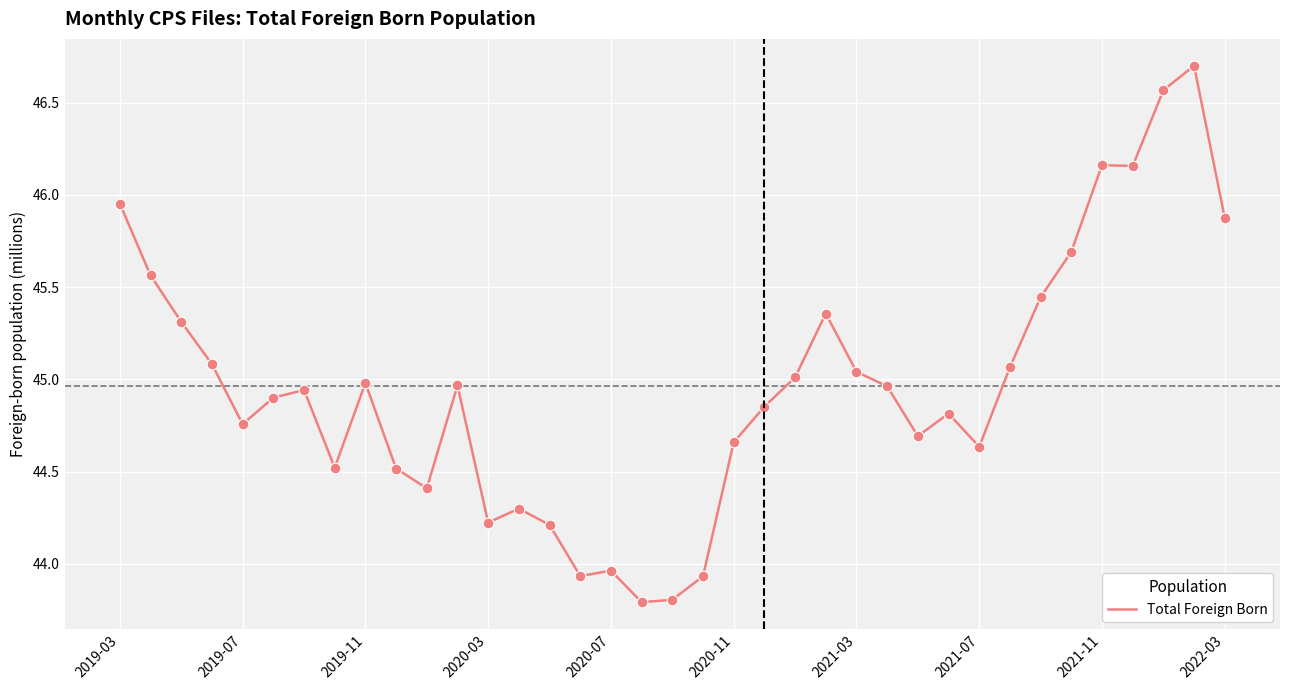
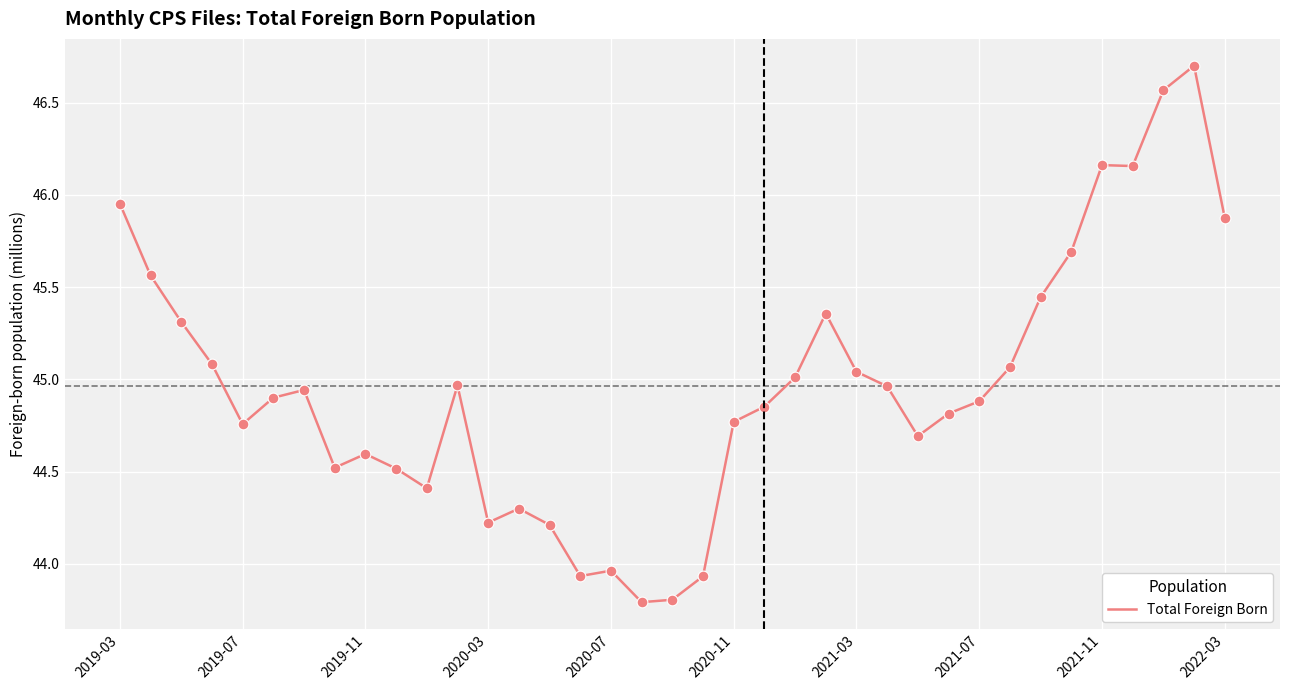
  {
    "2019-03": 45.95,
    "2019-07": 44.76,
-   "2019-11": 44.98,
+   "2019-11": 44.60,
    "2020-03": 44.22,
    "2020-07": 43.96,
-   "2020-11": 44.66,
+   "2020-11": 44.77,
    "2021-03": 45.04,
-   "2021-07": 44.63,
+   "2021-07": 44.88,
    "2021-11": 46.16,
    "2022-03": 45.87
  }
